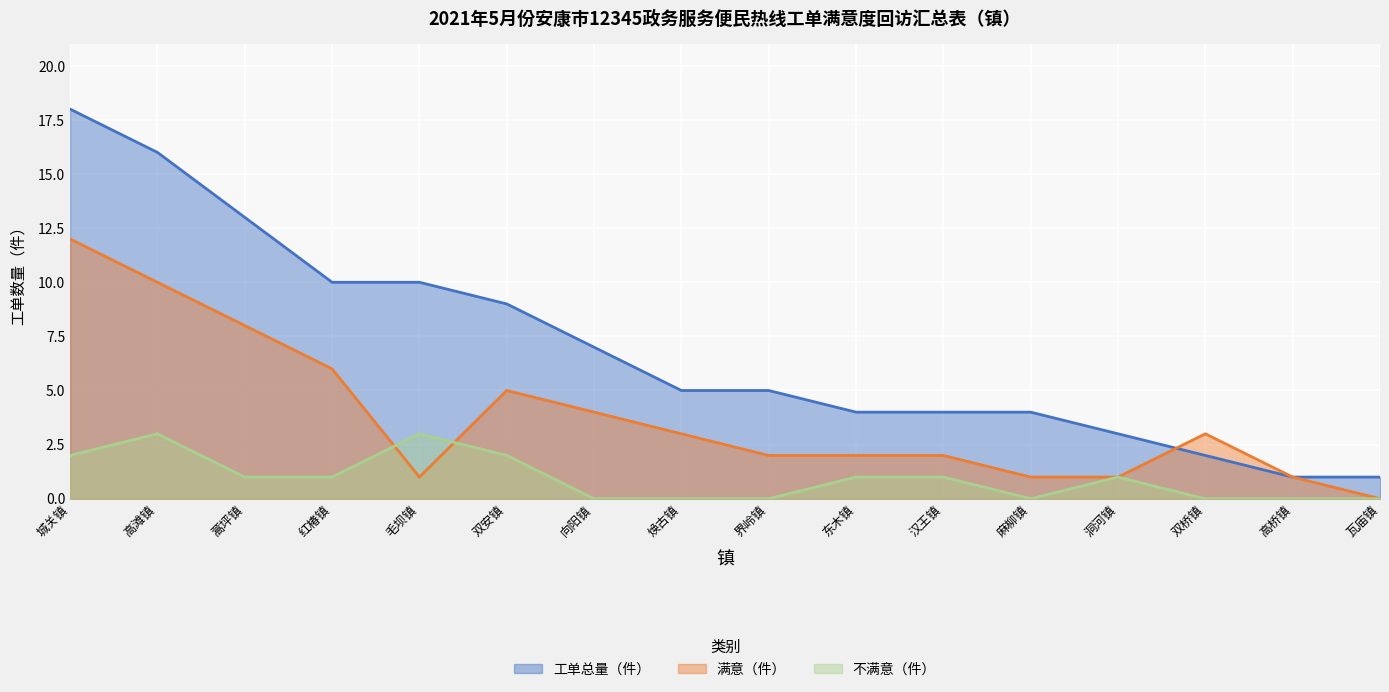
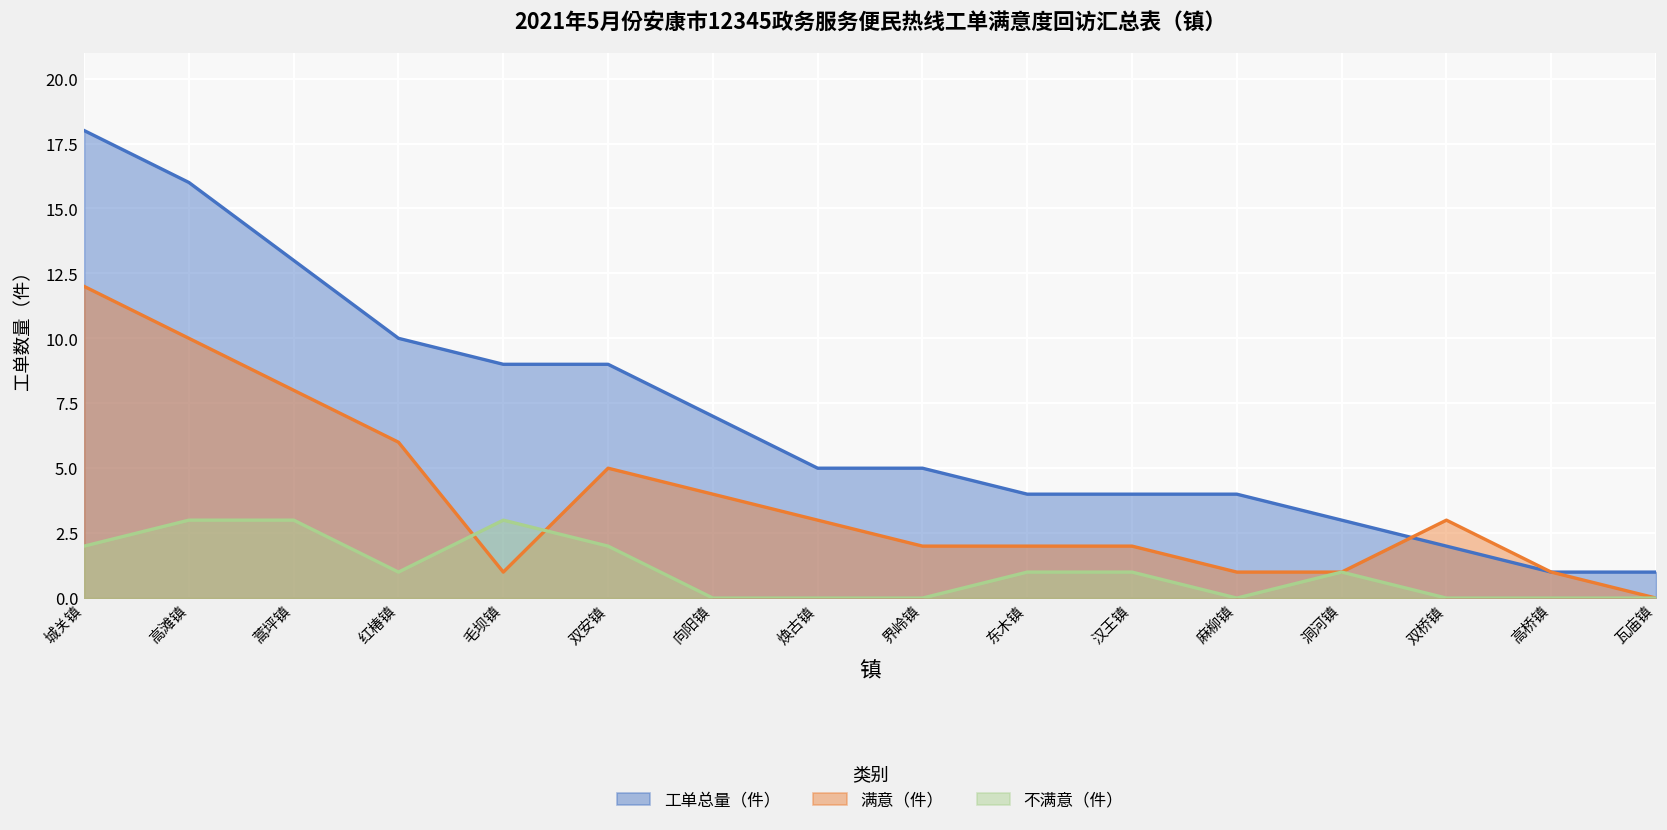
  {
    "工单总量（件）": {
      "城关镇": 18,
      "高滩镇": 16,
      "蒿坪镇": 13,
      "红椿镇": 10,
-     "毛坝镇": 10,
+     "毛坝镇": 9,
      "双安镇": 9,
      "向阳镇": 7,
      "焕古镇": 5,
      "界岭镇": 5,
      "东木镇": 4,
      "汉王镇": 4,
      "麻柳镇": 4,
      "洞河镇": 3,
      "双桥镇": 2,
      "瓦庙镇": 1
    },
    "满意（件）": {
      "城关镇": 12,
      "高滩镇": 10,
      "蒿坪镇": 8,
      "红椿镇": 6,
      "毛坝镇": 1,
      "双安镇": 5,
      "向阳镇": 4,
      "焕古镇": 3,
      "界岭镇": 2,
      "东木镇": 2,
      "汉王镇": 2,
      "麻柳镇": 1,
      "双桥镇": 3
    },
    "不满意（件）": {
      "城关镇": 2,
      "高滩镇": 3,
-     "蒿坪镇": 1,
+     "蒿坪镇": 3,
      "红椿镇": 1,
      "毛坝镇": 3,
      "双安镇": 2,
      "向阳镇": 0,
      "焕古镇": 0,
      "界岭镇": 0,
      "东木镇": 1,
      "汉王镇": 1,
      "麻柳镇": 0,
      "双桥镇": 0,
      "高桥镇": 0
    }
  }
